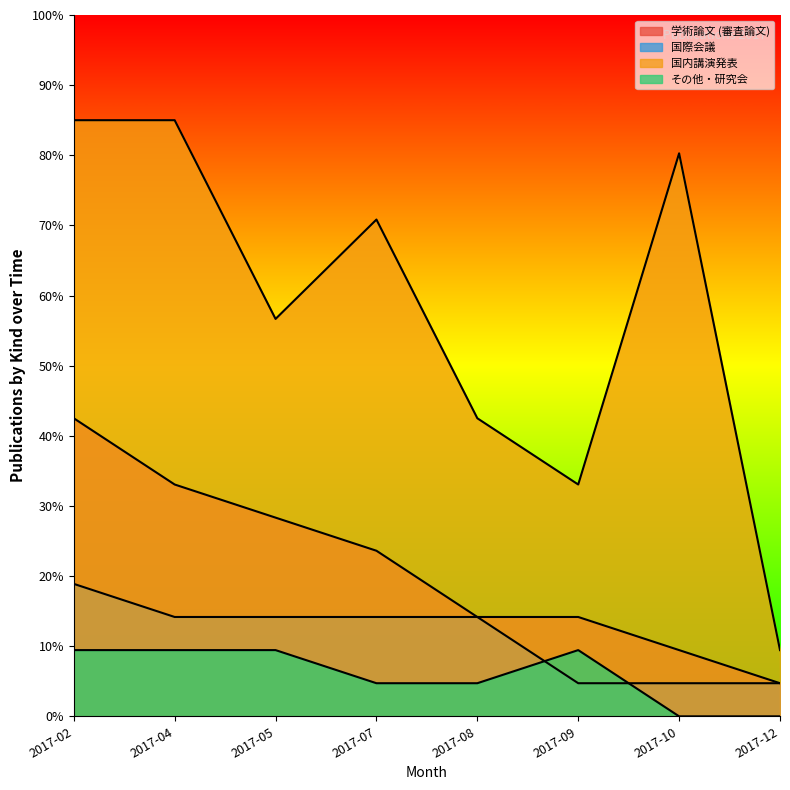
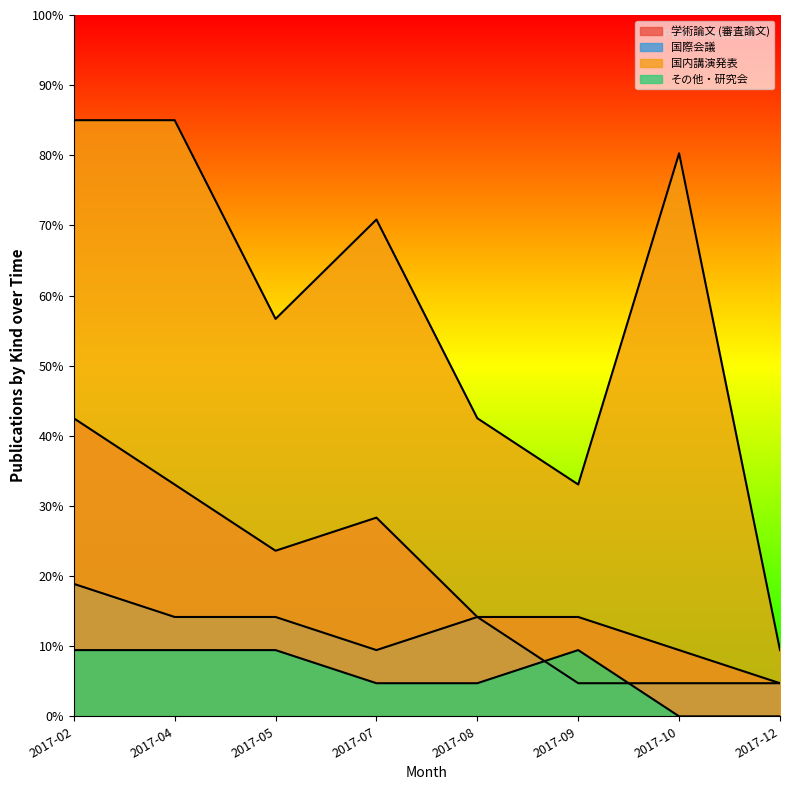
  {
    "学術論文 (審査論文)": {
      "2017-02": "43%",
      "2017-04": "33%",
-     "2017-05": "28%",
-     "2017-07": "24%",
+     "2017-05": "24%",
+     "2017-07": "28%",
      "2017-09": "14%",
      "2017-10": "9%"
    },
    "国際会議": {
      "2017-02": "19%",
      "2017-04": "14%",
      "2017-05": "14%",
-     "2017-07": "14%",
+     "2017-07": "9%",
      "2017-09": "5%",
      "2017-10": "5%"
    },
    "国内講演発表": {
      "2017-02": "85%",
      "2017-04": "85%",
      "2017-05": "57%",
      "2017-07": "71%",
      "2017-08": "43%",
      "2017-09": "33%",
      "2017-10": "80%",
      "2017-12": "9%"
    },
    "その他・研究会": {
      "2017-02": "9%",
      "2017-04": "9%",
      "2017-05": "9%",
      "2017-07": "5%",
      "2017-08": "5%",
      "2017-09": "9%",
      "2017-10": "0%",
      "2017-12": "0%"
    }
  }
